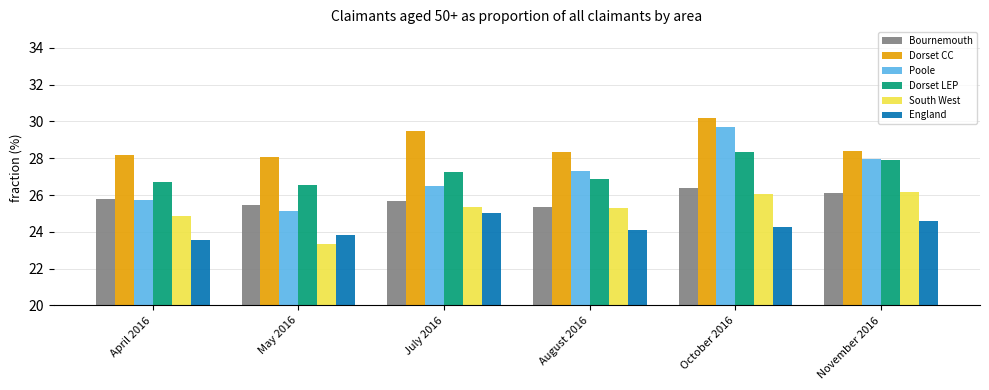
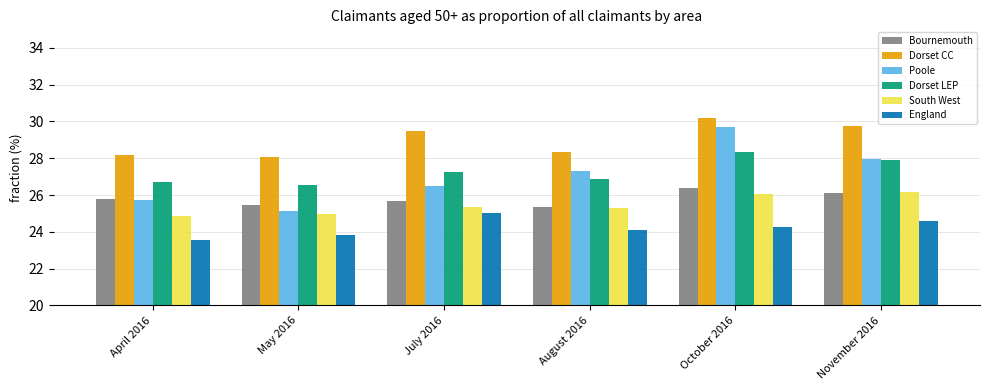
  {
    "Bournemouth": {
      "April 2016": 25.8,
      "May 2016": 25.5,
      "July 2016": 25.7,
      "August 2016": 25.3,
      "October 2016": 26.4,
      "November 2016": 26.1
    },
    "Dorset CC": {
      "April 2016": 28.2,
      "May 2016": 28.1,
      "July 2016": 29.5,
      "August 2016": 28.3,
      "October 2016": 30.2,
-     "November 2016": 28.4
+     "November 2016": 29.8
    },
    "Poole": {
      "April 2016": 25.7,
      "May 2016": 25.1,
      "July 2016": 26.5,
      "August 2016": 27.3,
      "October 2016": 29.7,
      "November 2016": 27.9
    },
    "Dorset LEP": {
      "April 2016": 26.7,
      "May 2016": 26.5,
      "July 2016": 27.2,
      "August 2016": 26.9,
      "October 2016": 28.3,
      "November 2016": 27.9
    },
    "South West": {
      "April 2016": 24.9,
-     "May 2016": 23.4,
+     "May 2016": 25.0,
      "July 2016": 25.4,
      "August 2016": 25.3,
      "October 2016": 26.1,
      "November 2016": 26.1
    },
    "England": {
      "April 2016": 23.6,
      "May 2016": 23.8,
      "July 2016": 25.0,
      "August 2016": 24.1,
      "October 2016": 24.3,
      "November 2016": 24.6
    }
  }
